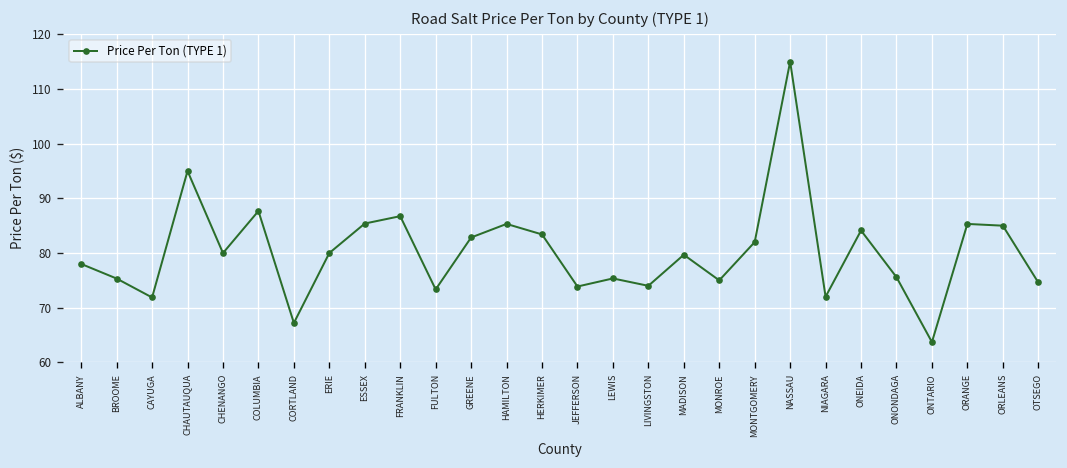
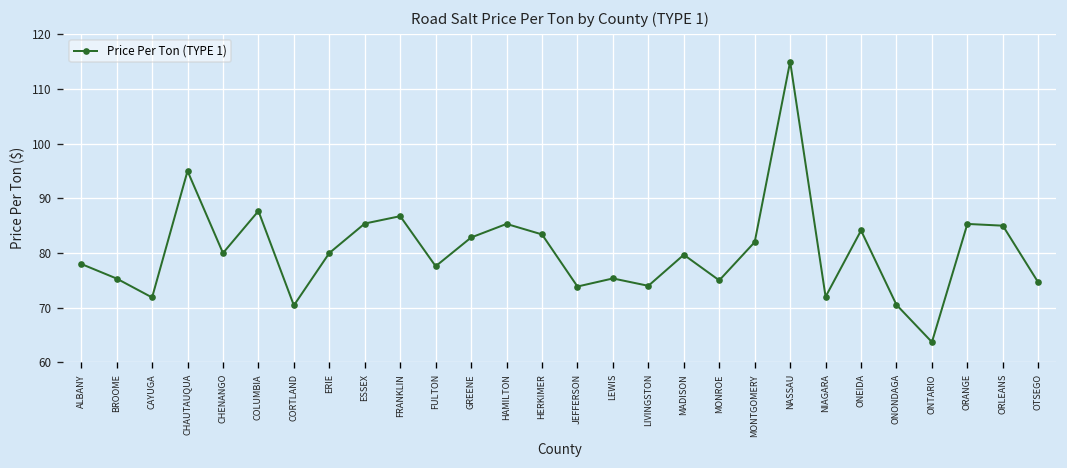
  {
    "ALBANY": 78,
    "BROOME": 75,
    "CAYUGA": 72,
    "CHAUTAUQUA": 95,
    "CHENANGO": 80,
    "COLUMBIA": 88,
-   "CORTLAND": 67,
+   "CORTLAND": 70,
    "ERIE": 80,
    "ESSEX": 85,
    "FRANKLIN": 87,
-   "FULTON": 73,
+   "FULTON": 78,
    "GREENE": 83,
    "HAMILTON": 85,
    "HERKIMER": 83,
    "JEFFERSON": 74,
    "LEWIS": 75,
    "LIVINGSTON": 74,
    "MADISON": 80,
    "MONROE": 75,
    "MONTGOMERY": 82,
    "NASSAU": 115,
    "NIAGARA": 72,
    "ONEIDA": 84,
-   "ONONDAGA": 76,
+   "ONONDAGA": 71,
    "ONTARIO": 64,
    "ORANGE": 85,
    "ORLEANS": 85,
    "OTSEGO": 75
  }
